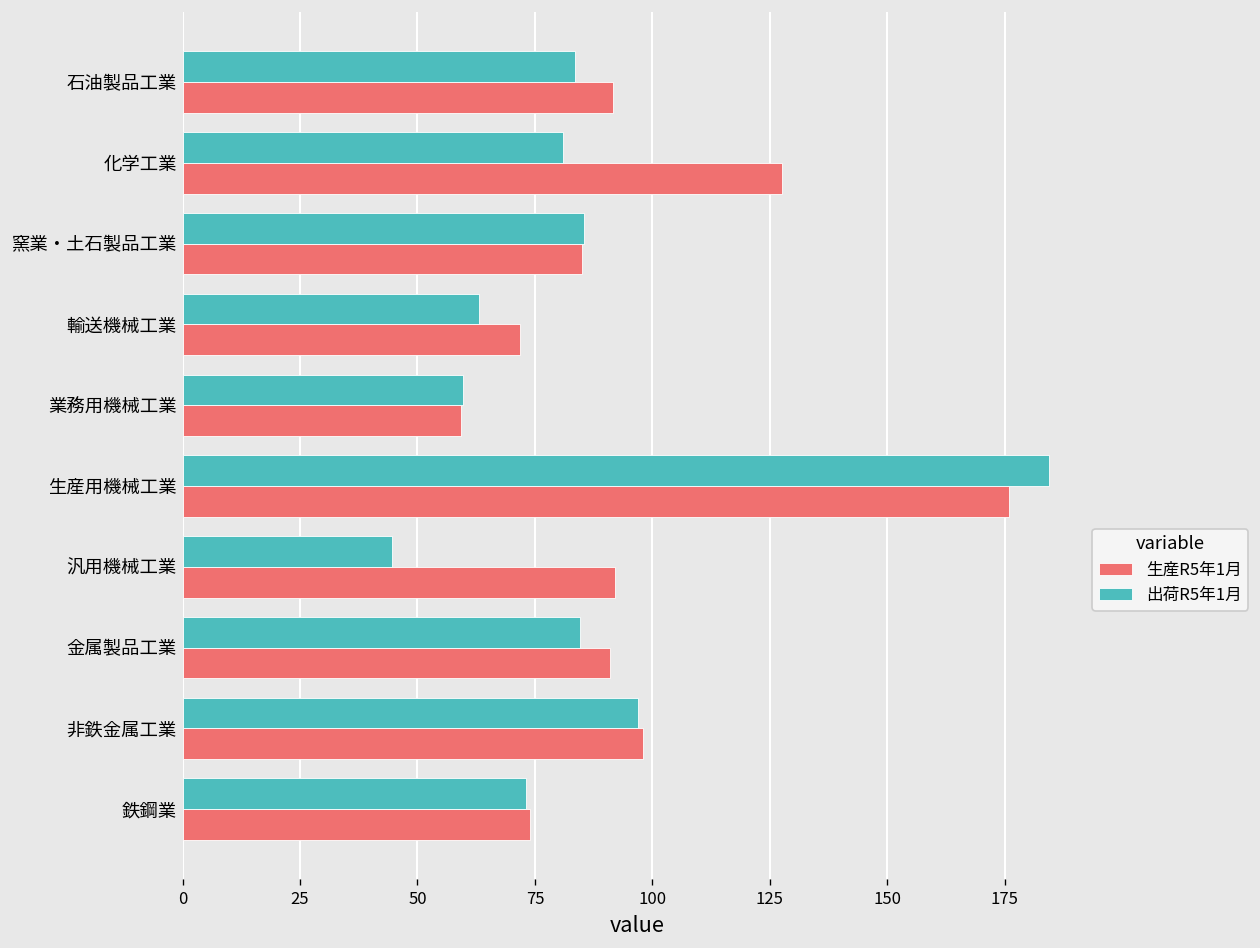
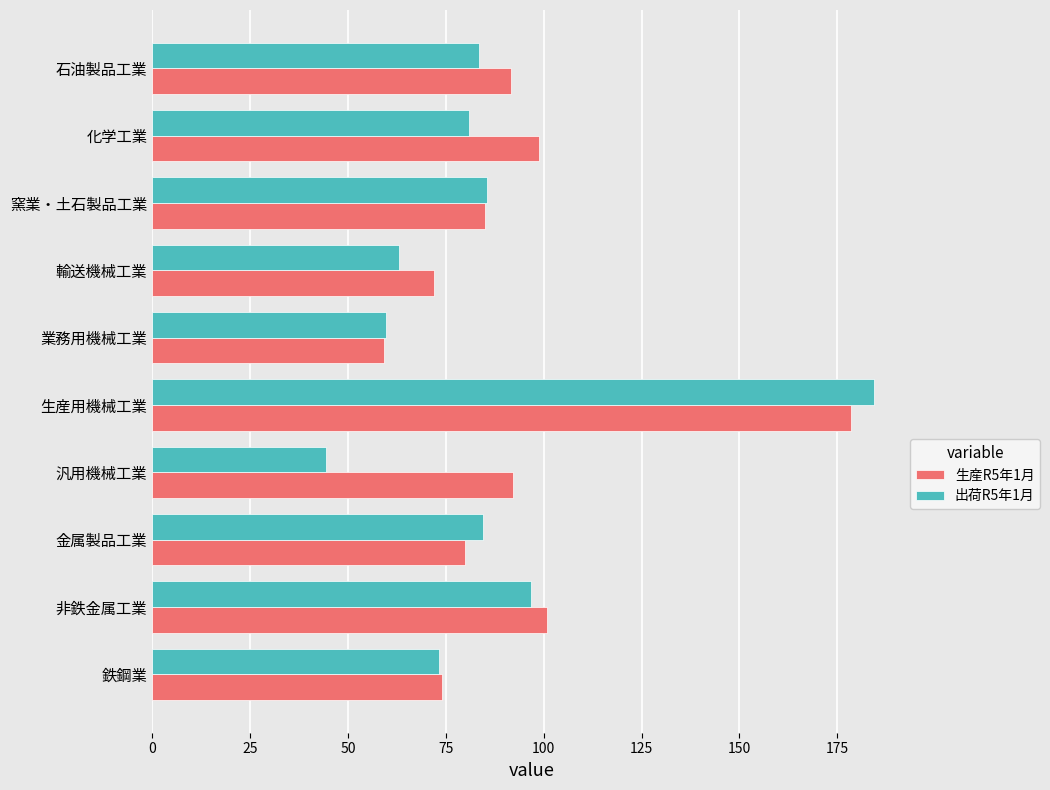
  {
    "生産R5年1月": {
      "石油製品工業": 92,
-     "化学工業": 128,
+     "化学工業": 99,
      "窯業・土石製品工業": 85,
      "輸送機械工業": 72,
      "業務用機械工業": 59,
-     "生産用機械工業": 176,
+     "生産用機械工業": 178,
      "汎用機械工業": 92,
-     "金属製品工業": 91,
-     "非鉄金属工業": 98,
+     "金属製品工業": 80,
+     "非鉄金属工業": 101,
      "鉄鋼業": 74
    },
    "出荷R5年1月": {
      "石油製品工業": 84,
      "化学工業": 81,
      "窯業・土石製品工業": 86,
      "輸送機械工業": 63,
      "業務用機械工業": 60,
      "生産用機械工業": 185,
      "汎用機械工業": 45,
      "金属製品工業": 85,
      "非鉄金属工業": 97,
      "鉄鋼業": 73
    }
  }
